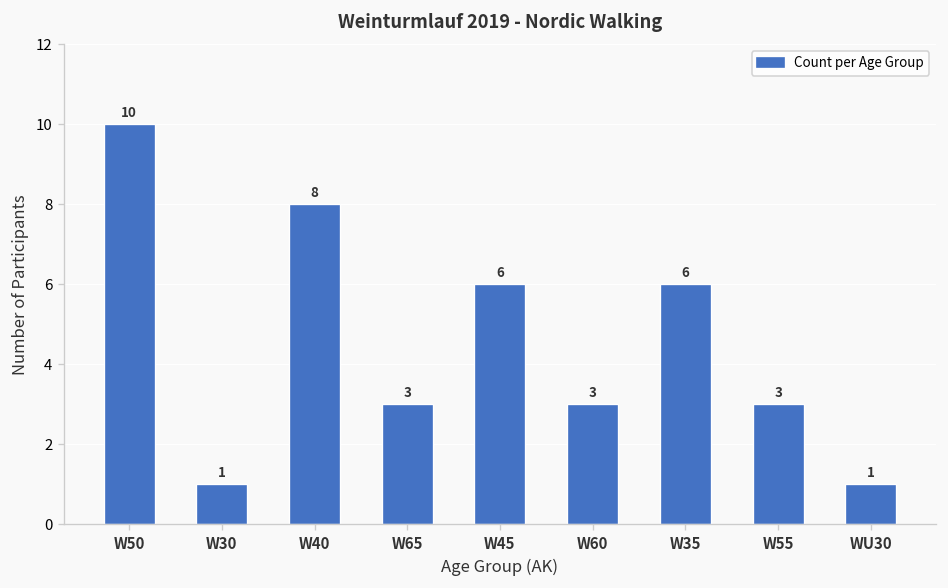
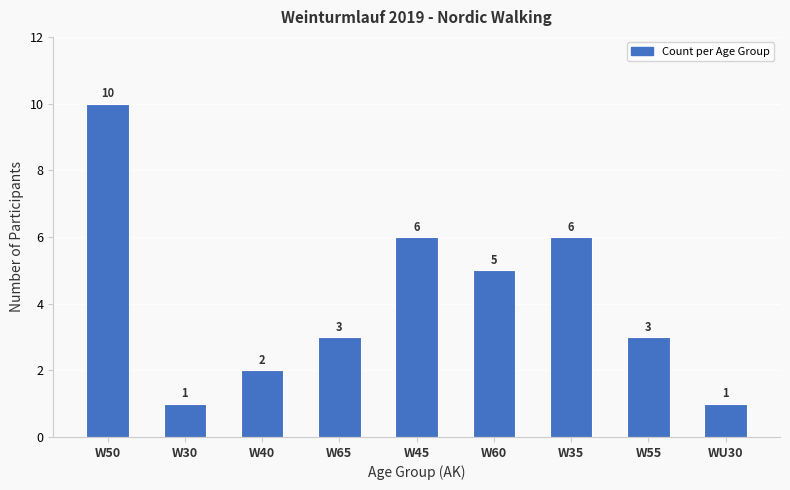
  {
    "W50": 10,
    "W30": 1,
-   "W40": 8,
+   "W40": 2,
    "W65": 3,
    "W45": 6,
-   "W60": 3,
+   "W60": 5,
    "W35": 6,
    "W55": 3,
    "WU30": 1
  }
